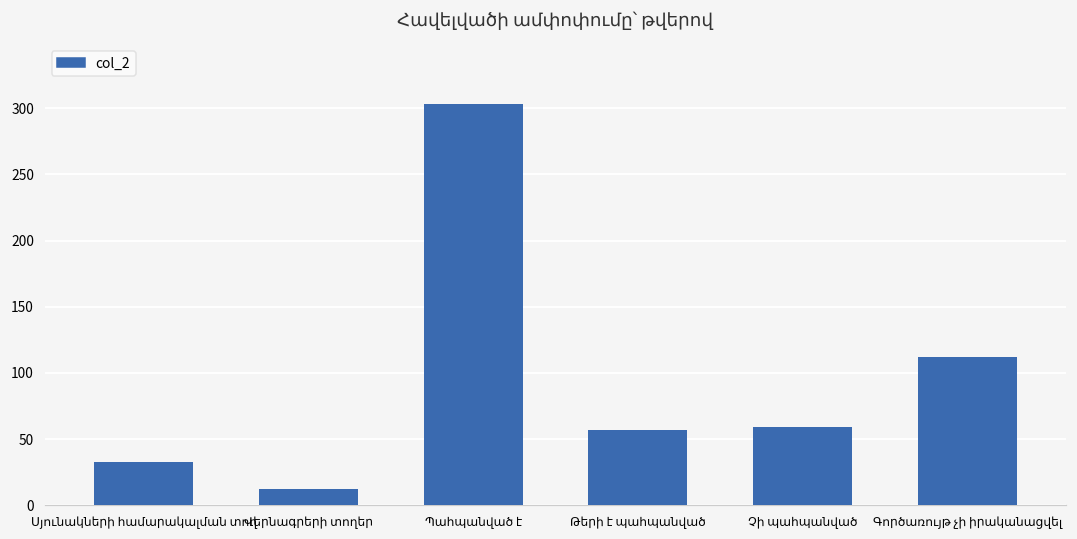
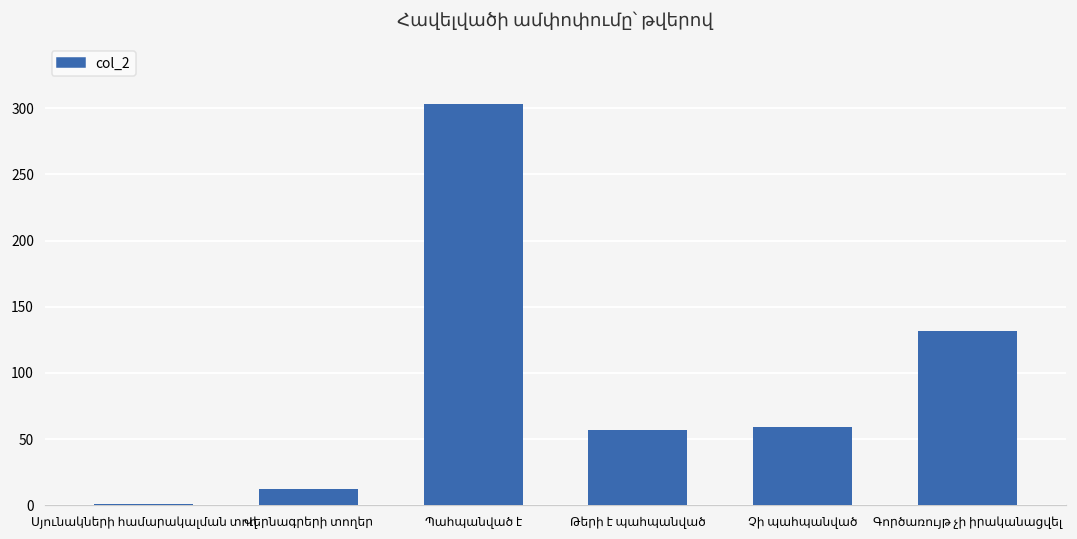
  {
-   "Սյունակների համարակալման տող": 33,
+   "Սյունակների համարակալման տող": 1,
    "Վերնագրերի տողեր": 12,
    "Պահպանված է": 303,
    "Թերի է պահպանված": 57,
    "Չի պահպանված": 59,
-   "Գործառույթ չի իրականացվել": 112
+   "Գործառույթ չի իրականացվել": 132
  }
